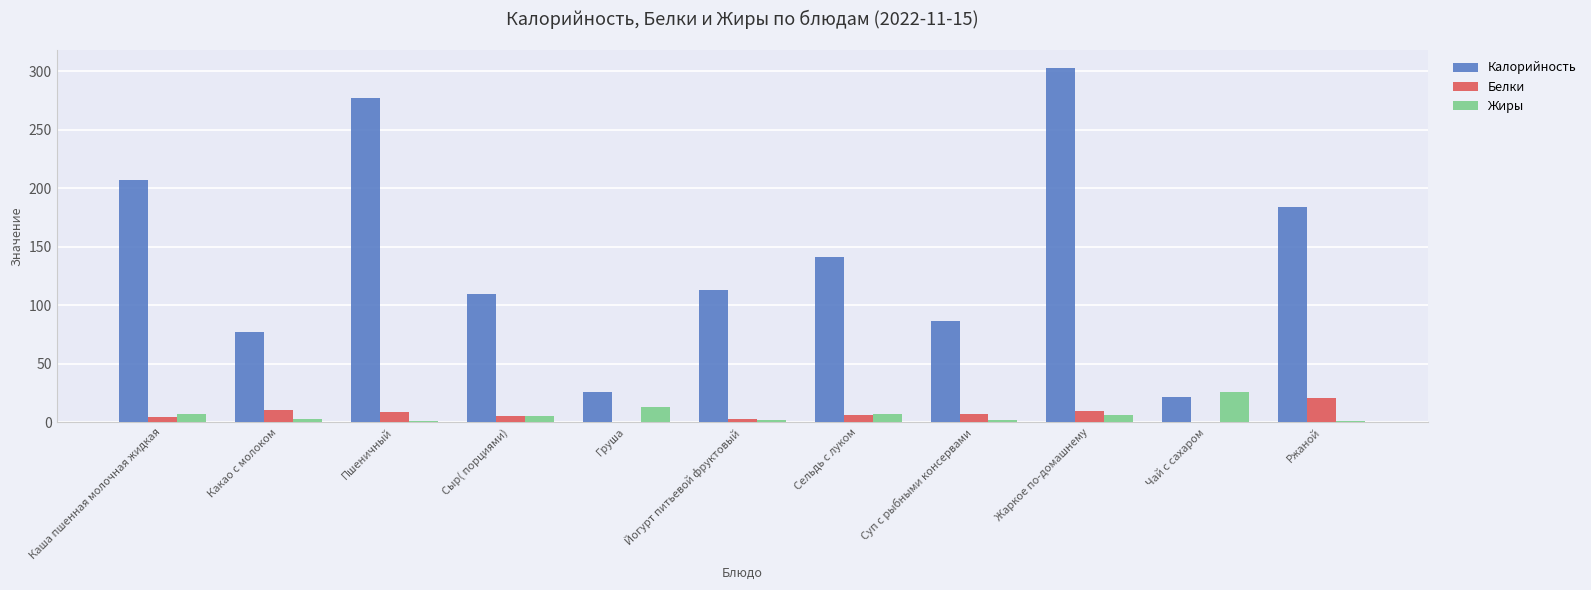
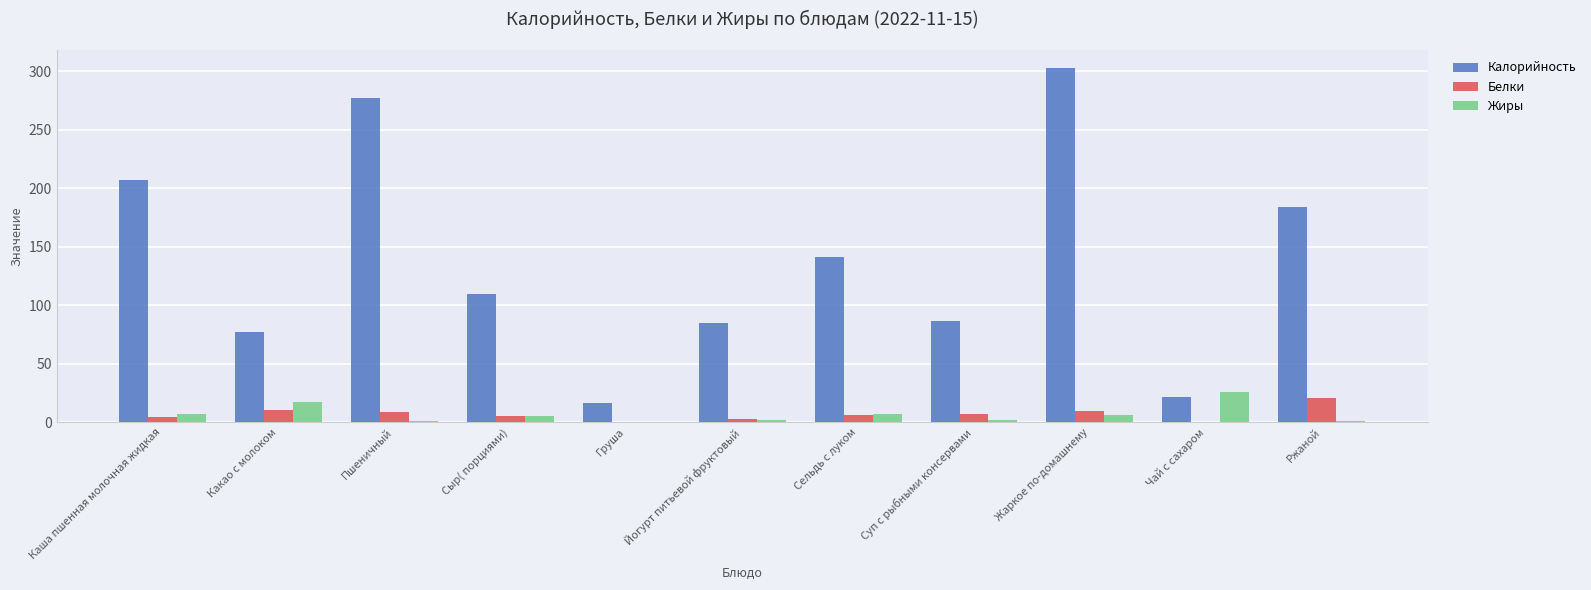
  {
    "Калорийность": {
      "Каша пшенная молочная жидкая": 207,
      "Какао с молоком": 77,
      "Пшеничный": 278,
      "Сыр( порциями)": 109,
-     "Груша": 26,
-     "Йогурт питьевой фруктовый": 113,
+     "Груша": 16,
+     "Йогурт питьевой фруктовый": 85,
      "Сельдь с луком": 142,
      "Суп с рыбными консервами": 87,
      "Жаркое по-домашнему": 303,
      "Чай с сахаром": 22,
      "Ржаной": 184
    },
    "Белки": {
      "Каша пшенная молочная жидкая": 4,
      "Какао с молоком": 10,
      "Пшеничный": 9,
      "Сыр( порциями)": 5,
      "Йогурт питьевой фруктовый": 2,
      "Сельдь с луком": 6,
      "Суп с рыбными консервами": 7,
      "Жаркое по-домашнему": 10,
      "Ржаной": 20
    },
    "Жиры": {
      "Каша пшенная молочная жидкая": 7,
-     "Какао с молоком": 3,
+     "Какао с молоком": 17,
      "Сыр( порциями)": 6,
-     "Груша": 13,
+     "Груша": 0,
      "Йогурт питьевой фруктовый": 2,
      "Сельдь с луком": 7,
      "Жаркое по-домашнему": 6,
      "Чай с сахаром": 25
    }
  }
